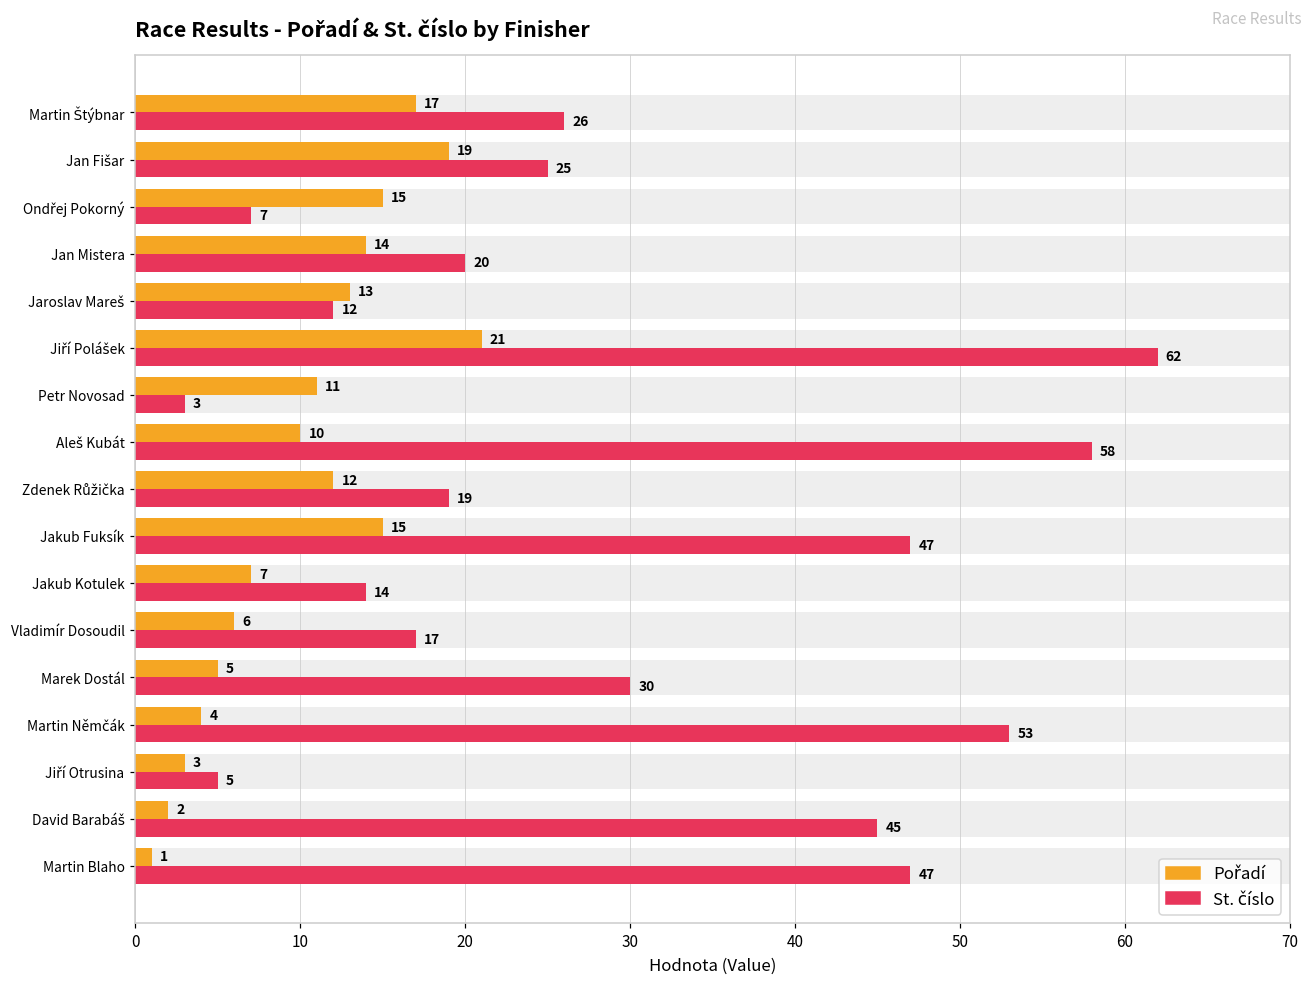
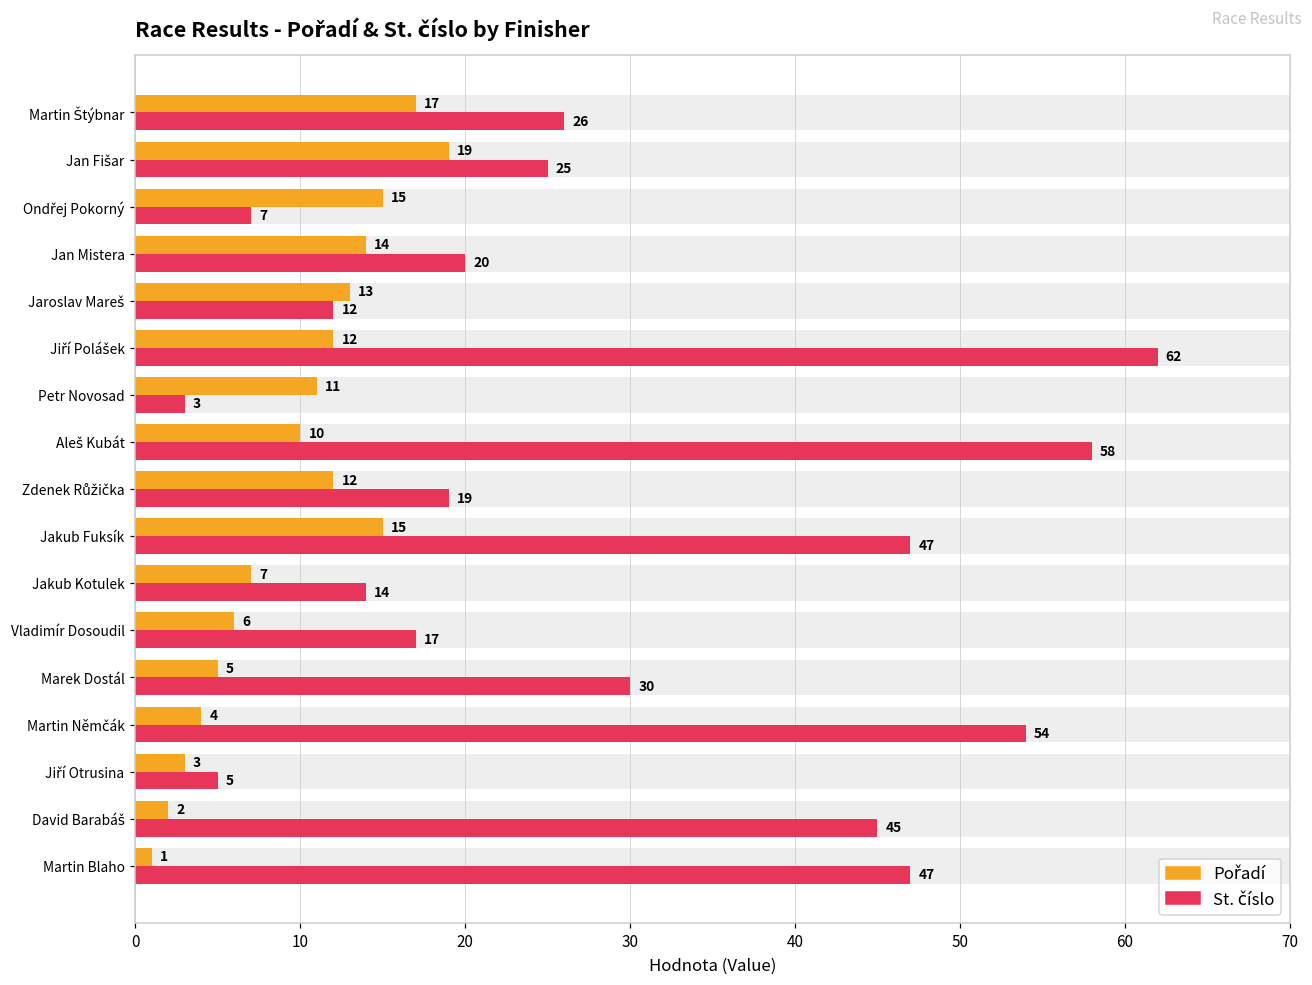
  {
    "Pořadí": {
-     "Jiří Polášek": 21
+     "Jiří Polášek": 12
    },
    "St. číslo": {
-     "Martin Němčák": 53
+     "Martin Němčák": 54
    }
  }
